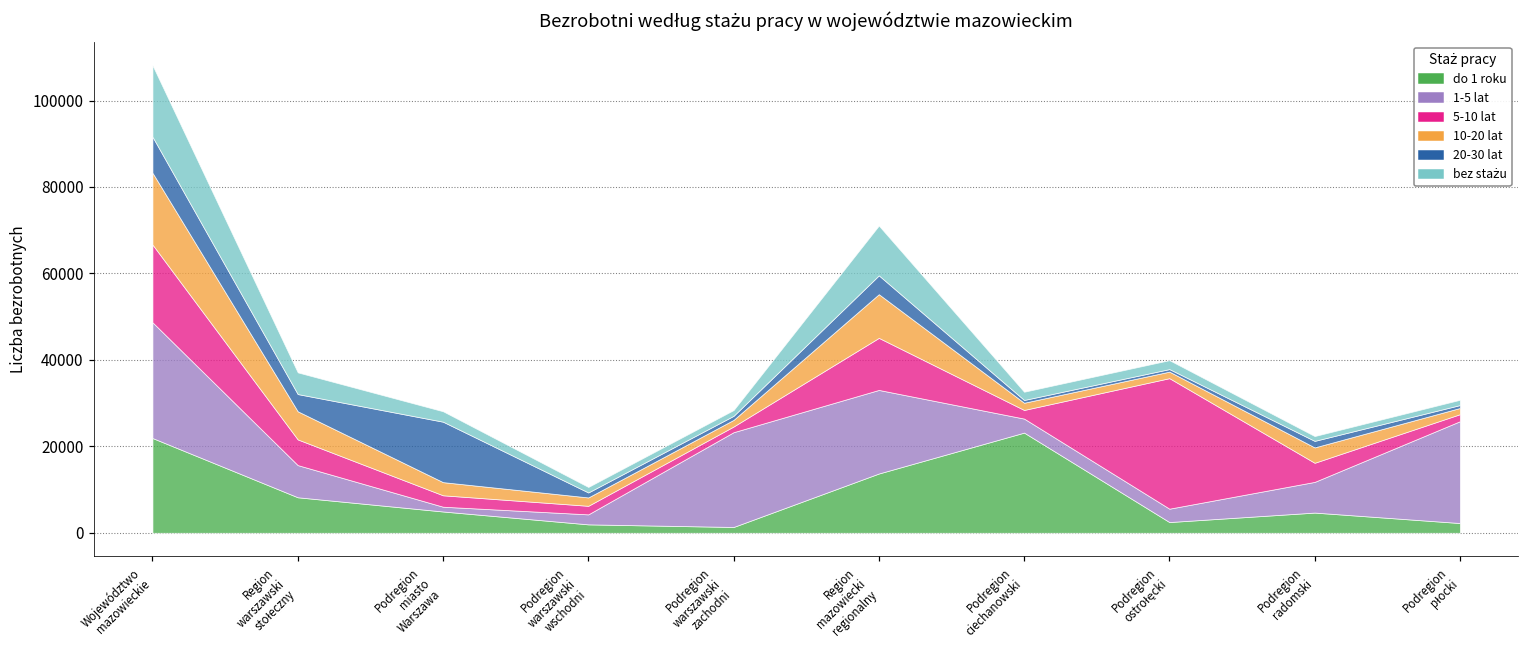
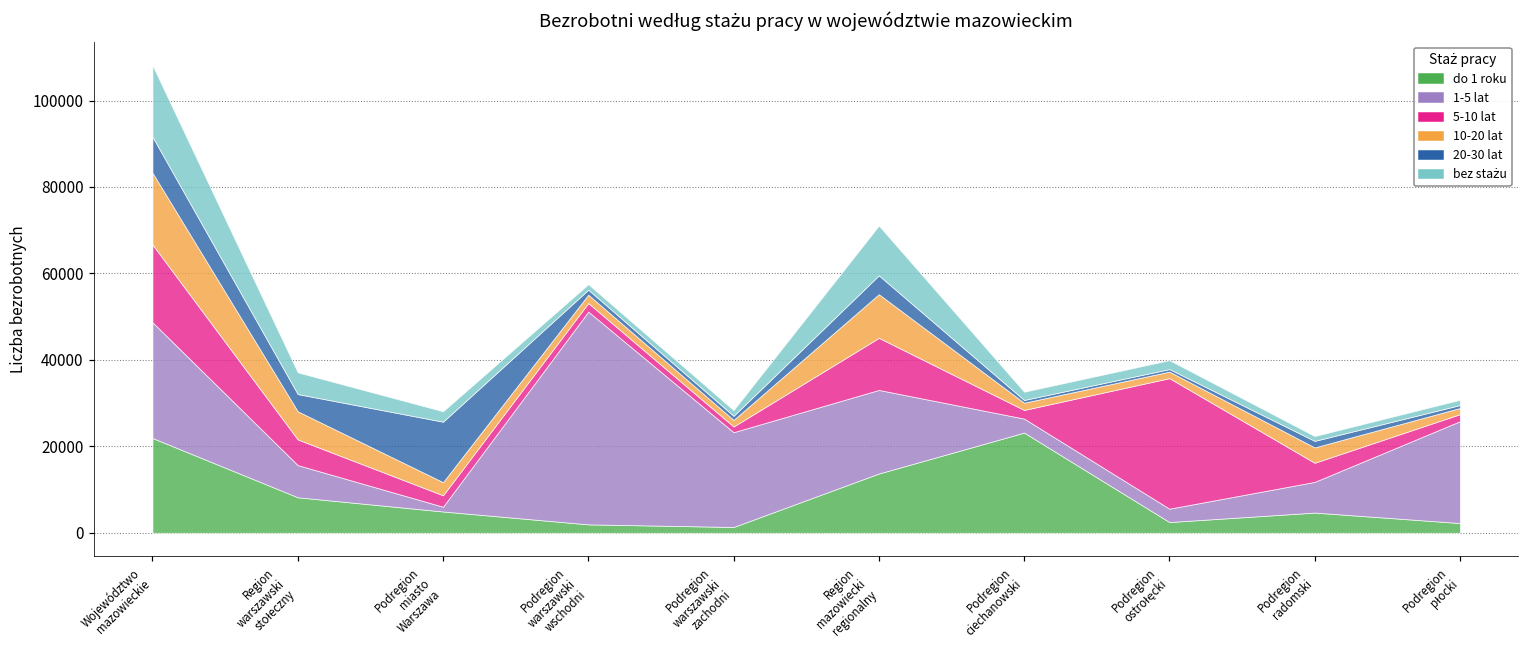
  {
    "do 1 roku": {
      "Województwo mazowieckie": 22000,
      "Region warszawski stołeczny": 8000,
      "Podregion miasto Warszawa": 5000,
      "Podregion warszawski wschodni": 2000,
      "Podregion warszawski zachodni": 1000,
      "Region mazowiecki regionalny": 14000,
      "Podregion ciechanowski": 23000,
      "Podregion ostrołęcki": 2000,
      "Podregion radomski": 5000,
      "Podregion płocki": 2000
    },
    "1-5 lat": {
      "Województwo mazowieckie": 27000,
      "Region warszawski stołeczny": 7000,
      "Podregion miasto Warszawa": 1000,
-     "Podregion warszawski wschodni": 2000,
+     "Podregion warszawski wschodni": 49000,
      "Podregion warszawski zachodni": 22000,
      "Region mazowiecki regionalny": 19000,
      "Podregion ciechanowski": 3000,
      "Podregion ostrołęcki": 3000,
      "Podregion radomski": 7000,
      "Podregion płocki": 24000
    },
    "5-10 lat": {
      "Województwo mazowieckie": 18000,
      "Region warszawski stołeczny": 6000,
      "Podregion miasto Warszawa": 3000,
      "Podregion warszawski wschodni": 2000,
      "Podregion warszawski zachodni": 1000,
      "Region mazowiecki regionalny": 12000,
      "Podregion ciechanowski": 2000,
      "Podregion ostrołęcki": 30000,
      "Podregion radomski": 4000,
      "Podregion płocki": 2000
    },
    "10-20 lat": {
      "Województwo mazowieckie": 17000,
      "Region warszawski stołeczny": 7000,
      "Podregion miasto Warszawa": 3000,
      "Podregion warszawski wschodni": 2000,
      "Podregion warszawski zachodni": 2000,
      "Region mazowiecki regionalny": 10000,
      "Podregion radomski": 4000,
      "Podregion płocki": 1000
    },
    "20-30 lat": {
      "Województwo mazowieckie": 8000,
      "Region warszawski stołeczny": 4000,
      "Podregion miasto Warszawa": 14000,
      "Podregion warszawski wschodni": 1000,
      "Podregion warszawski zachodni": 1000,
      "Region mazowiecki regionalny": 4000,
      "Podregion radomski": 2000,
      "Podregion płocki": 1000
    },
    "bez stażu": {
      "Województwo mazowieckie": 17000,
      "Region warszawski stołeczny": 5000,
      "Podregion miasto Warszawa": 2000,
      "Podregion warszawski wschodni": 1000,
      "Podregion warszawski zachodni": 1000,
      "Region mazowiecki regionalny": 12000,
      "Podregion ciechanowski": 2000,
      "Podregion ostrołęcki": 2000,
      "Podregion radomski": 1000,
      "Podregion płocki": 1000
    }
  }
